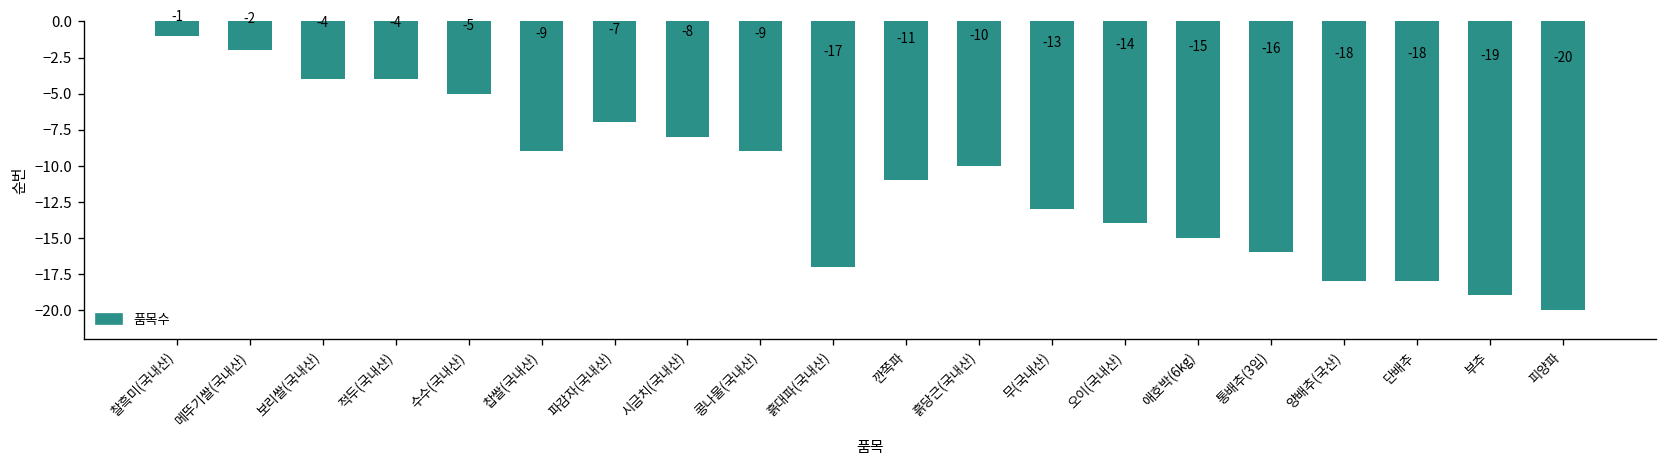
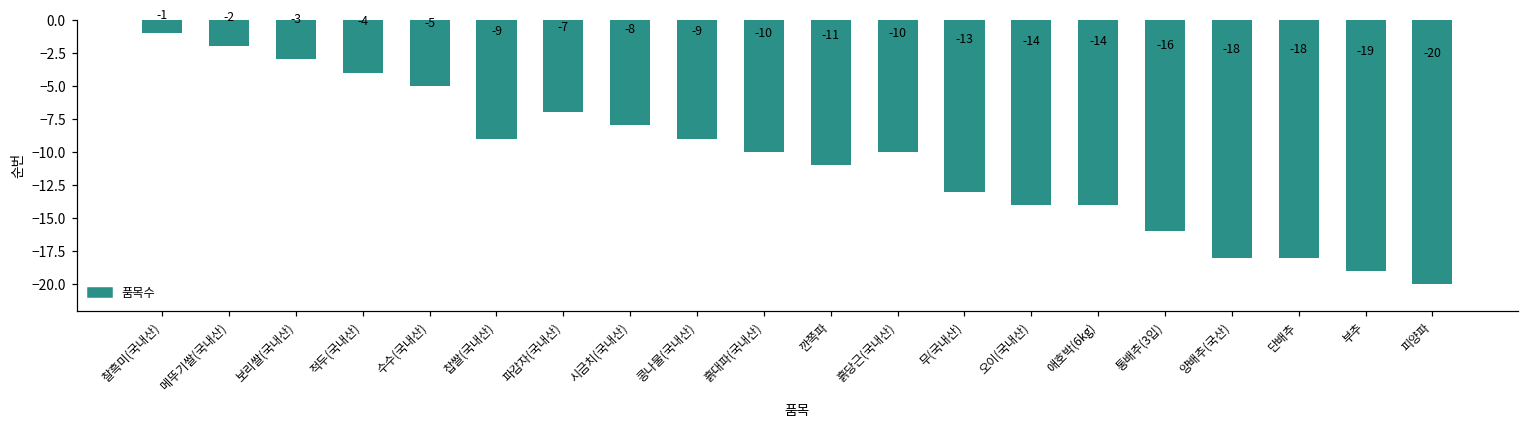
  {
    "찰흑미(국내산)": -1,
    "메뚜기쌀(국내산)": -2,
-   "보리쌀(국내산)": -4,
+   "보리쌀(국내산)": -3,
    "적두(국내산)": -4,
    "수수(국내산)": -5,
    "찹쌀(국내산)": -9,
    "파감자(국내산)": -7,
    "시금치(국내산)": -8,
    "콩나물(국내산)": -9,
-   "흙대파(국내산)": -17,
+   "흙대파(국내산)": -10,
    "깐쪽파": -11,
    "흙당근(국내산)": -10,
    "무(국내산)": -13,
    "오이(국내산)": -14,
-   "애호박(6kg)": -15,
+   "애호박(6kg)": -14,
    "통배추(3입)": -16,
    "양배추(국산)": -18,
    "단배추": -18,
    "부추": -19,
    "피양파": -20
  }
